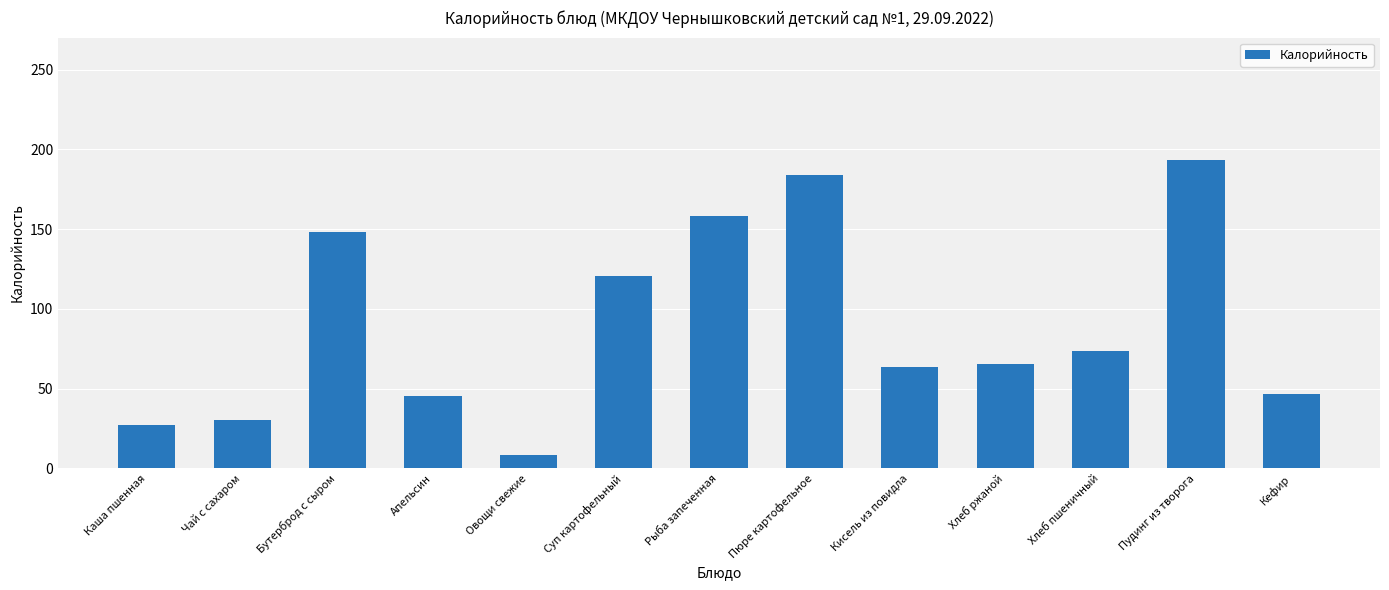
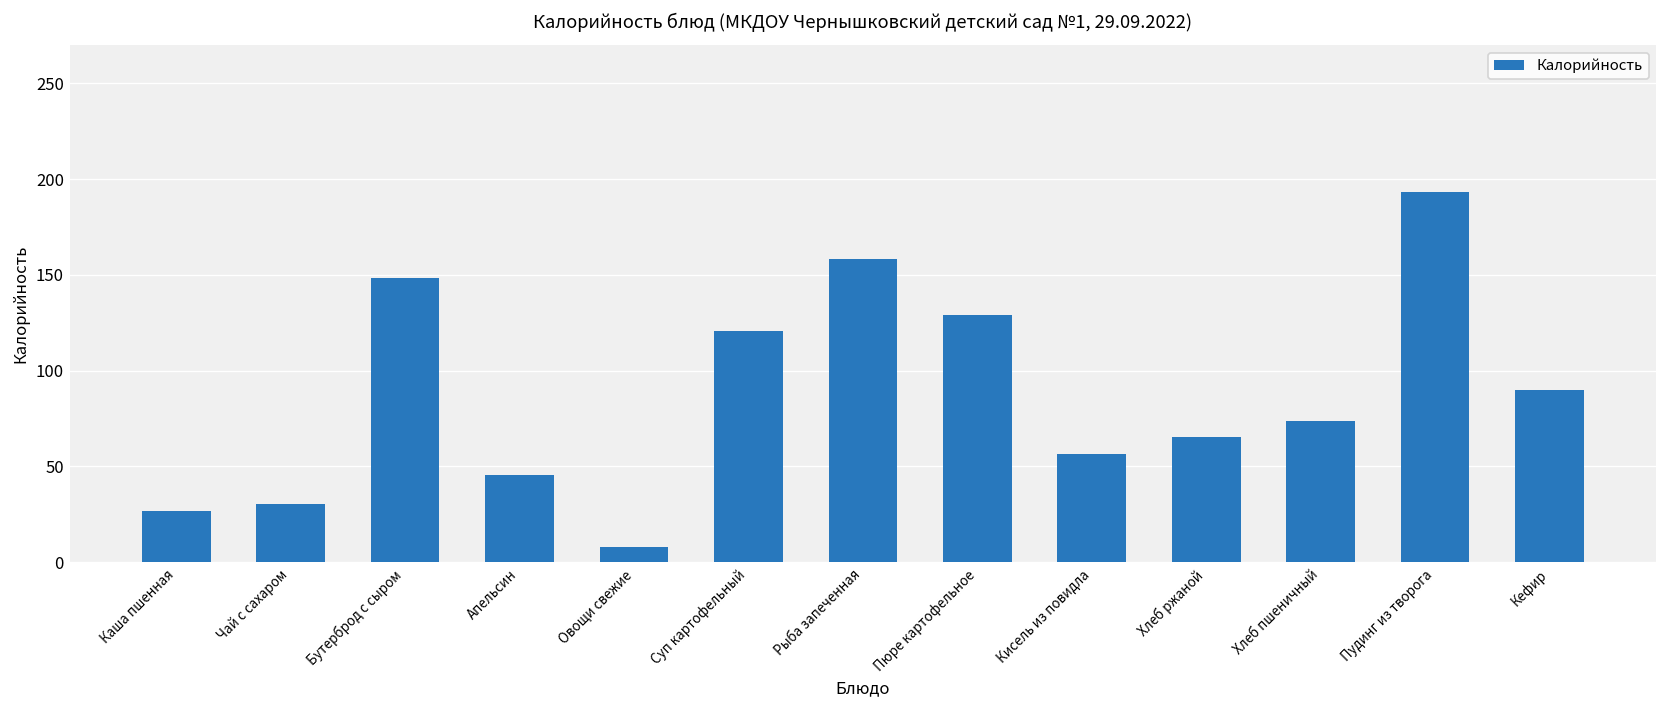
  {
    "Каша пшенная": 27,
    "Чай с сахаром": 30,
    "Бутерброд с сыром": 148,
    "Апельсин": 45,
    "Овощи свежие": 8,
    "Суп картофельный": 121,
    "Рыба запеченная": 158,
-   "Пюре картофельное": 184,
-   "Кисель из повидла": 64,
+   "Пюре картофельное": 129,
+   "Кисель из повидла": 57,
    "Хлеб ржаной": 65,
    "Хлеб пшеничный": 74,
    "Пудинг из творога": 193,
-   "Кефир": 47
+   "Кефир": 90
  }
